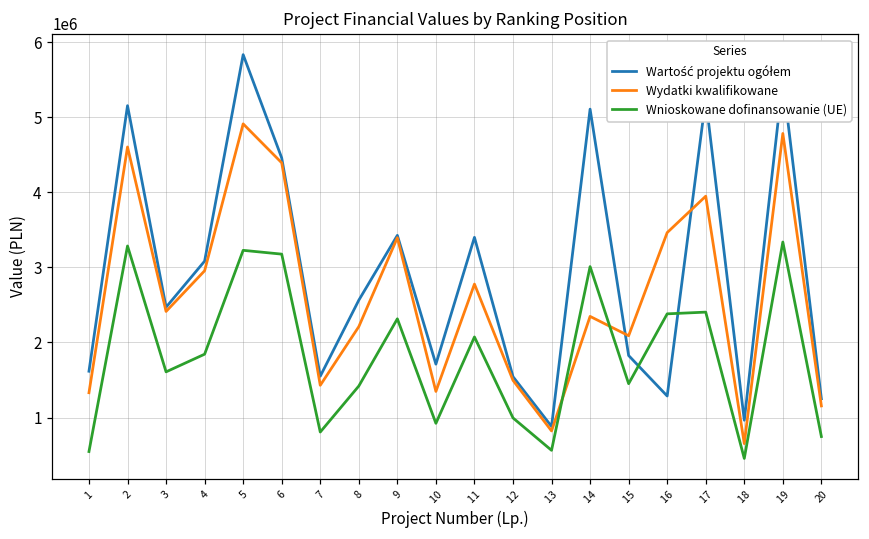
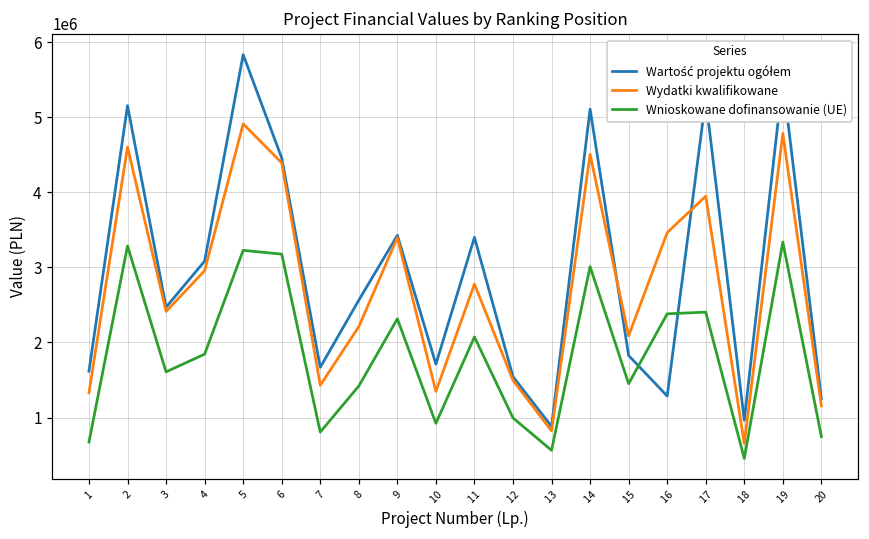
  {
    "Wartość projektu ogółem": {
      "1": 1600000,
      "2": 5200000,
      "3": 2500000,
      "4": 3100000,
      "5": 5800000,
      "6": 4500000,
-     "7": 1600000,
+     "7": 1700000,
      "8": 2600000,
      "10": 1700000,
      "11": 3400000,
      "12": 1500000,
      "13": 900000,
      "14": 5100000,
      "15": 1800000,
      "16": 1300000,
      "18": 1000000,
      "20": 1200000
    },
    "Wydatki kwalifikowane": {
      "1": 1300000,
      "2": 4600000,
      "3": 2400000,
      "4": 3000000,
      "5": 4900000,
      "6": 4400000,
      "7": 1400000,
      "8": 2200000,
      "10": 1300000,
      "11": 2800000,
      "12": 1500000,
      "13": 800000,
-     "14": 2300000,
+     "14": 4500000,
      "15": 2100000,
      "16": 3500000,
      "17": 3900000,
      "18": 700000,
      "19": 4800000,
      "20": 1200000
    },
    "Wnioskowane dofinansowanie (UE)": {
-     "1": 500000,
+     "1": 700000,
      "2": 3300000,
      "3": 1600000,
      "4": 1800000,
      "5": 3200000,
      "6": 3200000,
      "7": 800000,
      "8": 1400000,
      "9": 2300000,
      "10": 900000,
      "11": 2100000,
      "12": 1000000,
      "13": 600000,
      "14": 3000000,
      "15": 1500000,
      "16": 2400000,
      "17": 2400000,
      "18": 500000,
      "19": 3300000,
      "20": 700000
    }
  }
